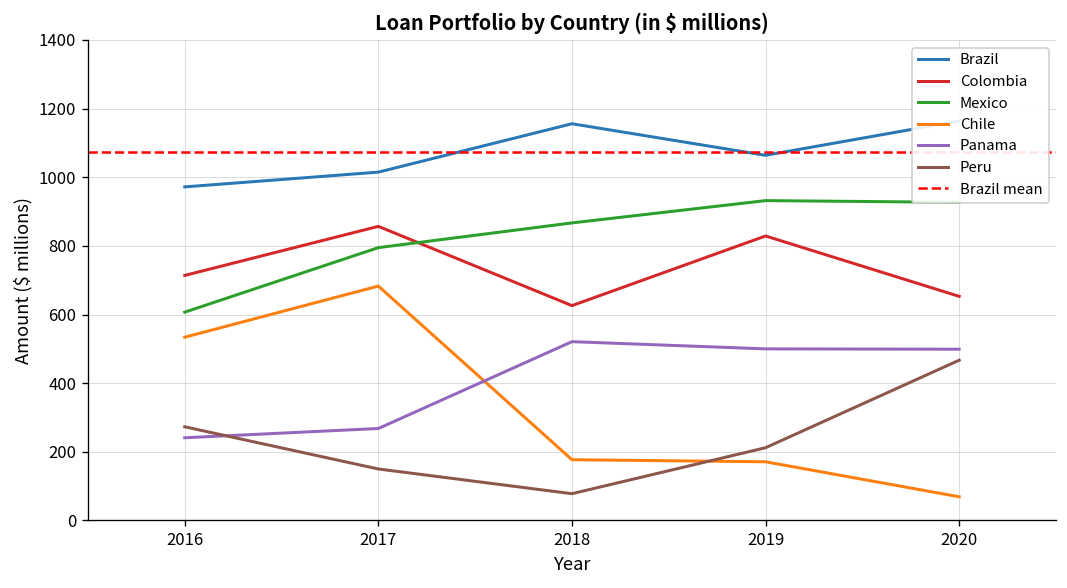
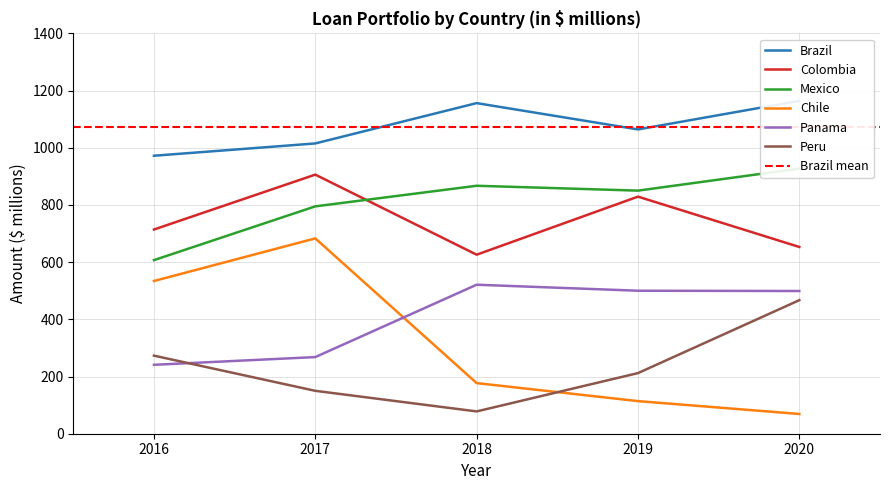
  {
    "Brazil": {
      "2016": 970,
      "2017": 1020,
      "2018": 1160,
      "2019": 1060
    },
    "Colombia": {
      "2016": 710,
-     "2017": 860,
+     "2017": 910,
      "2018": 630,
      "2019": 830,
      "2020": 650
    },
    "Mexico": {
      "2016": 610,
      "2017": 800,
      "2018": 870,
-     "2019": 930
+     "2019": 850
    },
    "Chile": {
      "2016": 530,
      "2017": 680,
      "2018": 180,
-     "2019": 170,
+     "2019": 110,
      "2020": 70
    },
    "Panama": {
      "2016": 240,
      "2017": 270,
      "2018": 520,
      "2019": 500,
      "2020": 500
    },
    "Peru": {
      "2016": 270,
      "2017": 150,
      "2018": 80,
      "2019": 210,
      "2020": 470
    }
  }
